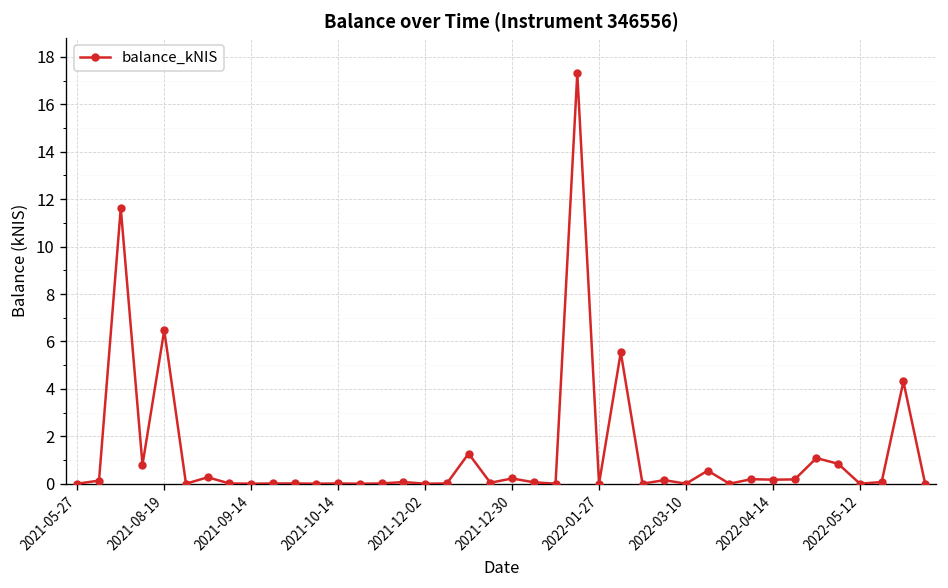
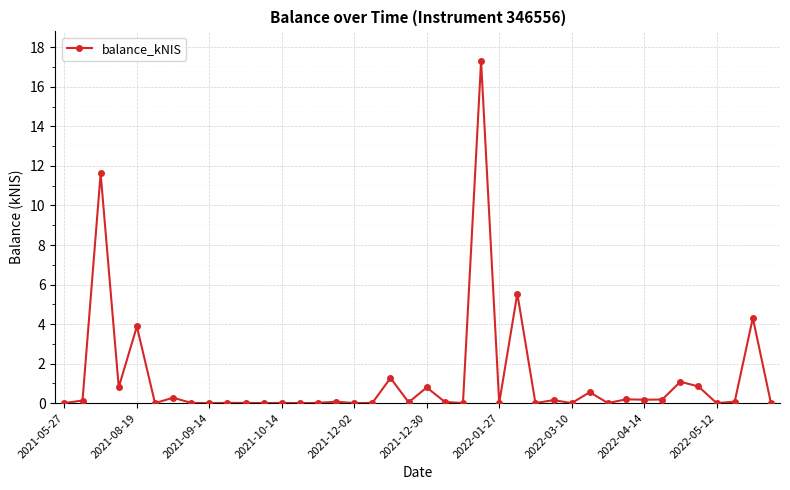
  {
    "2021-05-27": 0.0,
-   "2021-08-19": 6.5,
+   "2021-08-19": 3.9,
    "2021-09-14": 0.0,
    "2021-10-14": 0.0,
    "2021-12-02": 0.0,
-   "2021-12-30": 0.2,
+   "2021-12-30": 0.8,
    "2022-01-27": 0.0,
    "2022-03-10": 0.0,
    "2022-04-14": 0.2,
    "2022-05-12": 0.0
  }
